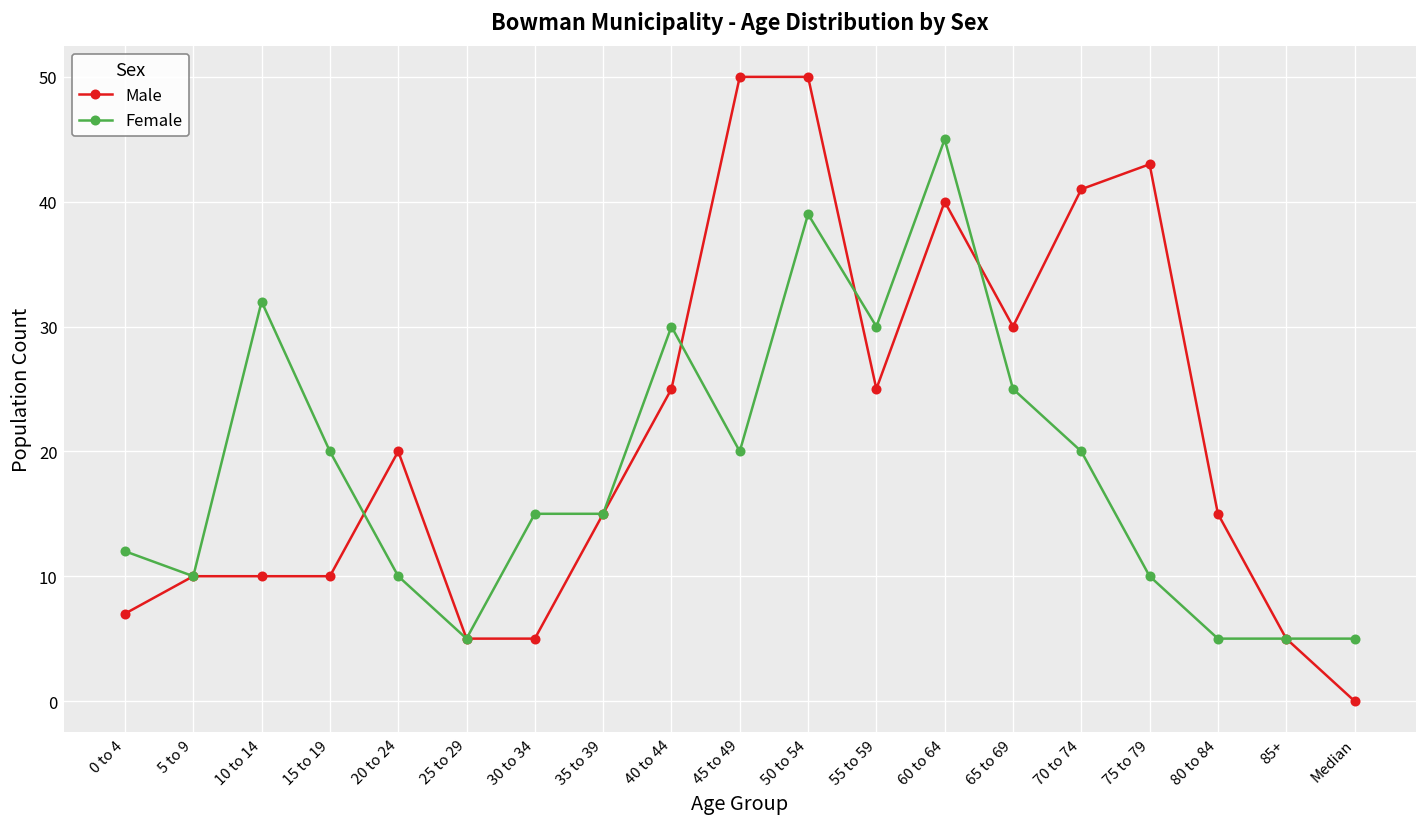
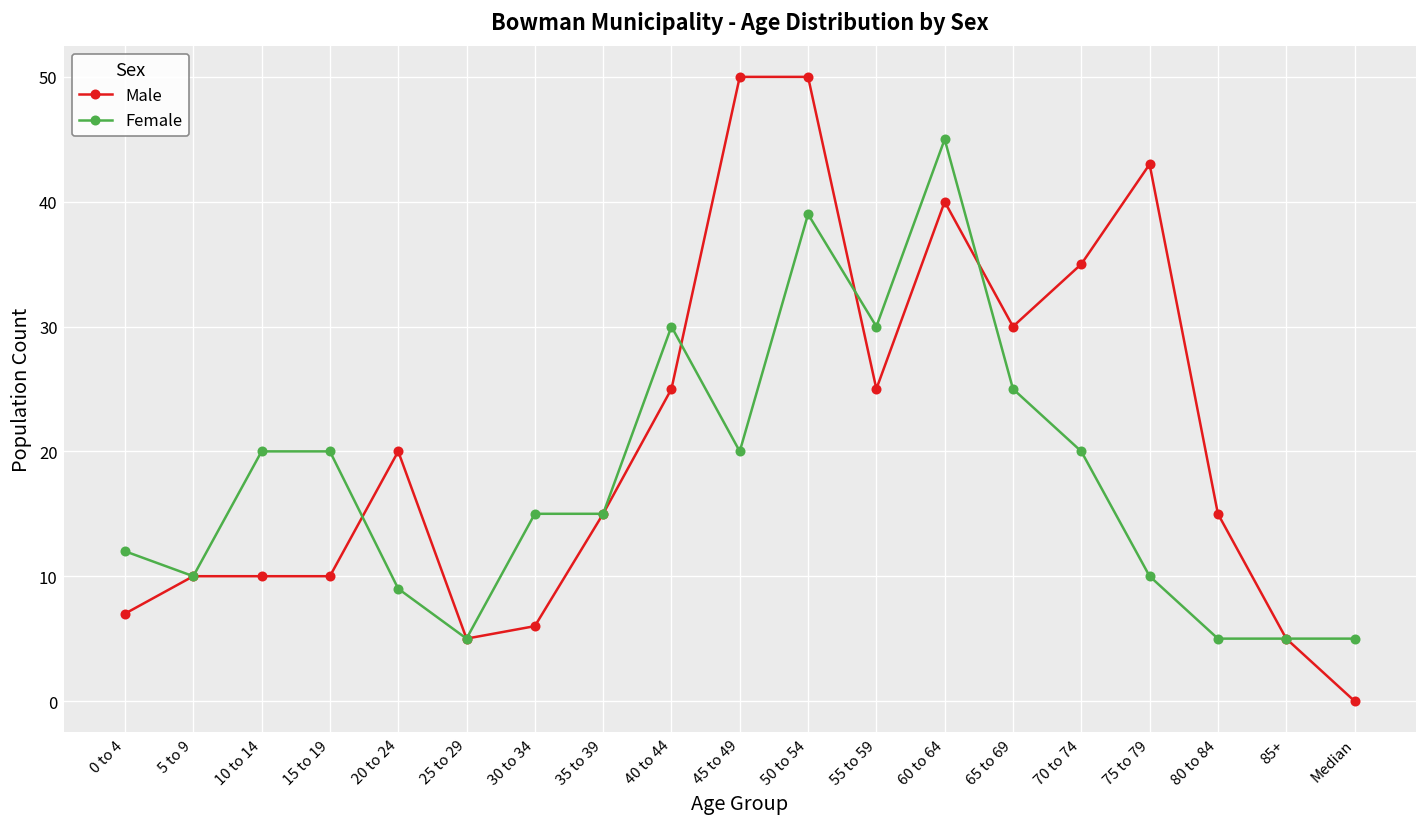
  {
    "Male": {
      "0 to 4": 7,
      "10 to 14": 10,
      "15 to 19": 10,
      "20 to 24": 20,
-     "30 to 34": 5,
+     "30 to 34": 6,
      "40 to 44": 25,
      "45 to 49": 50,
      "50 to 54": 50,
      "55 to 59": 25,
      "60 to 64": 40,
      "65 to 69": 30,
-     "70 to 74": 41,
+     "70 to 74": 35,
      "75 to 79": 43,
      "80 to 84": 15,
      "Median": 0
    },
    "Female": {
      "0 to 4": 12,
-     "10 to 14": 32,
+     "10 to 14": 20,
      "15 to 19": 20,
-     "20 to 24": 10,
+     "20 to 24": 9,
      "30 to 34": 15,
      "40 to 44": 30,
      "45 to 49": 20,
      "50 to 54": 39,
      "55 to 59": 30,
      "60 to 64": 45,
      "65 to 69": 25,
      "70 to 74": 20,
      "75 to 79": 10,
      "80 to 84": 5,
      "Median": 5
    }
  }
